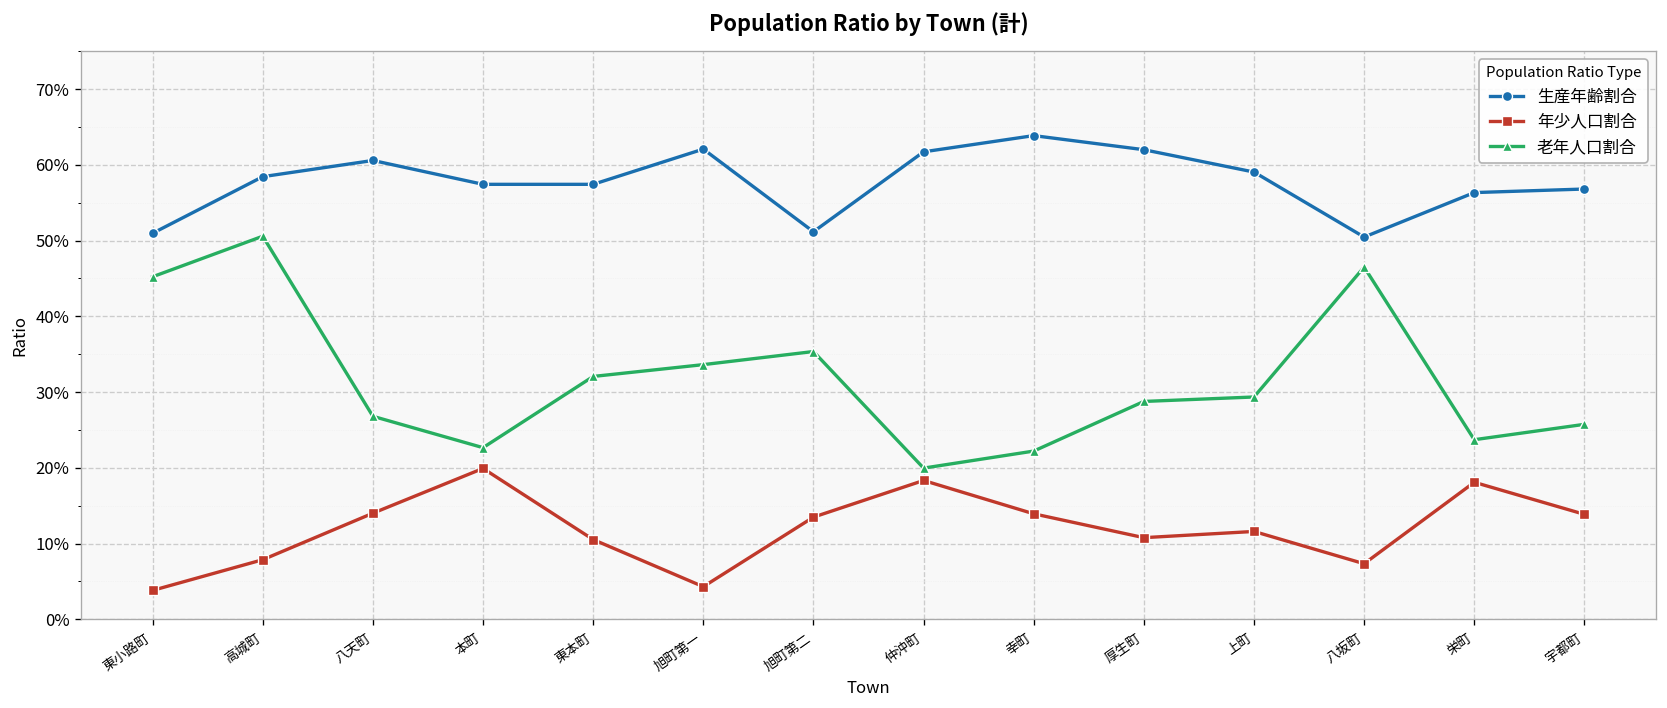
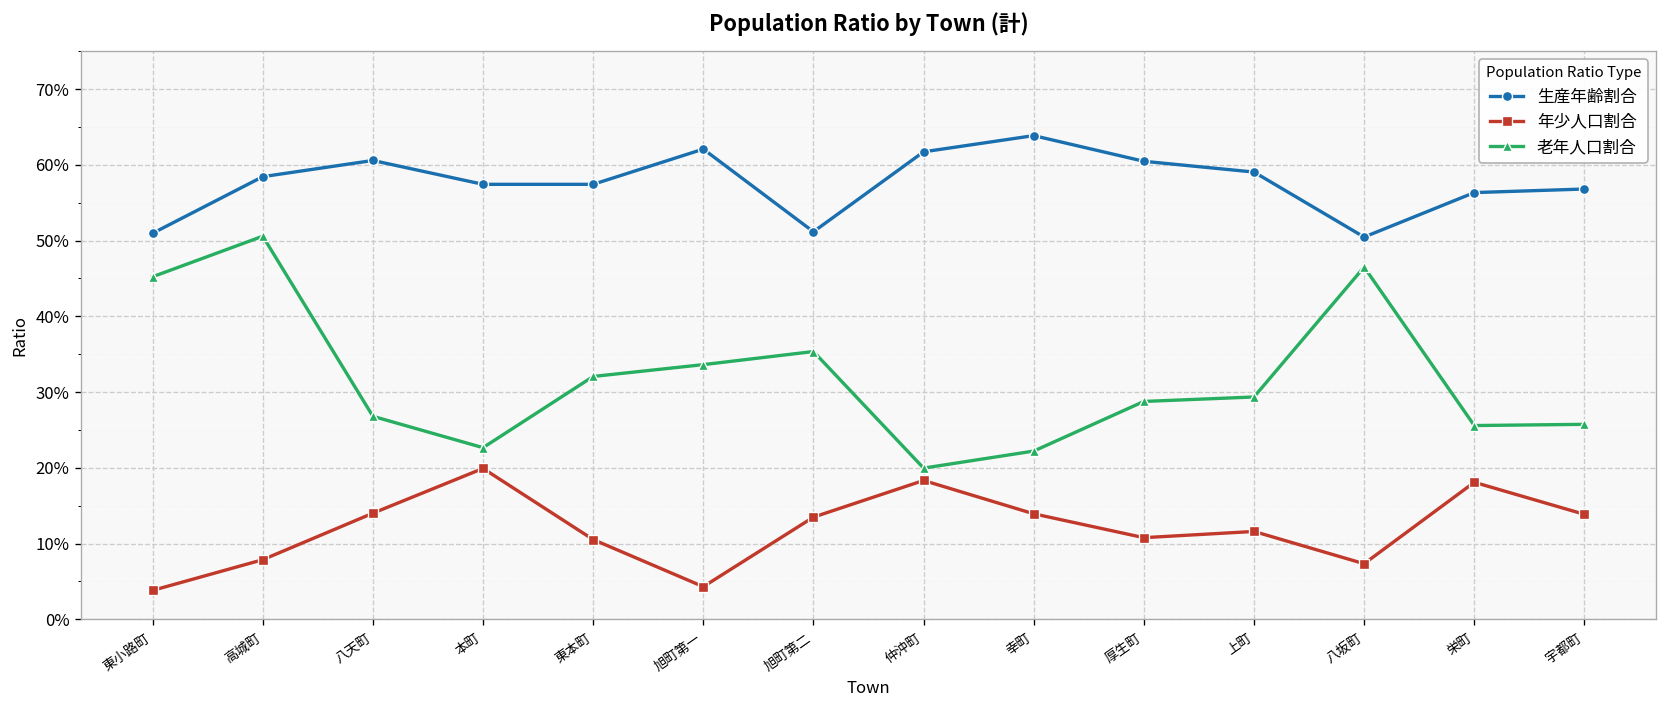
  {
    "生産年齢割合": {
      "東小路町": "51%",
      "高城町": "58%",
      "八天町": "61%",
      "本町": "57%",
      "東本町": "57%",
      "旭町第一": "62%",
      "旭町第二": "51%",
      "仲沖町": "62%",
      "幸町": "64%",
-     "厚生町": "62%",
+     "厚生町": "60%",
      "上町": "59%",
      "八坂町": "50%",
      "栄町": "56%",
      "宇都町": "57%"
    },
    "年少人口割合": {
      "東小路町": "4%",
      "高城町": "8%",
      "八天町": "14%",
      "本町": "20%",
      "東本町": "11%",
      "旭町第一": "4%",
      "旭町第二": "13%",
      "仲沖町": "18%",
      "幸町": "14%",
      "厚生町": "11%",
      "上町": "12%",
      "八坂町": "7%",
      "栄町": "18%",
      "宇都町": "14%"
    },
    "老年人口割合": {
      "東小路町": "45%",
      "高城町": "51%",
      "八天町": "27%",
      "本町": "23%",
      "東本町": "32%",
      "旭町第一": "34%",
      "旭町第二": "35%",
      "仲沖町": "20%",
      "幸町": "22%",
      "厚生町": "29%",
      "上町": "29%",
      "八坂町": "47%",
-     "栄町": "24%",
+     "栄町": "26%",
      "宇都町": "26%"
    }
  }
